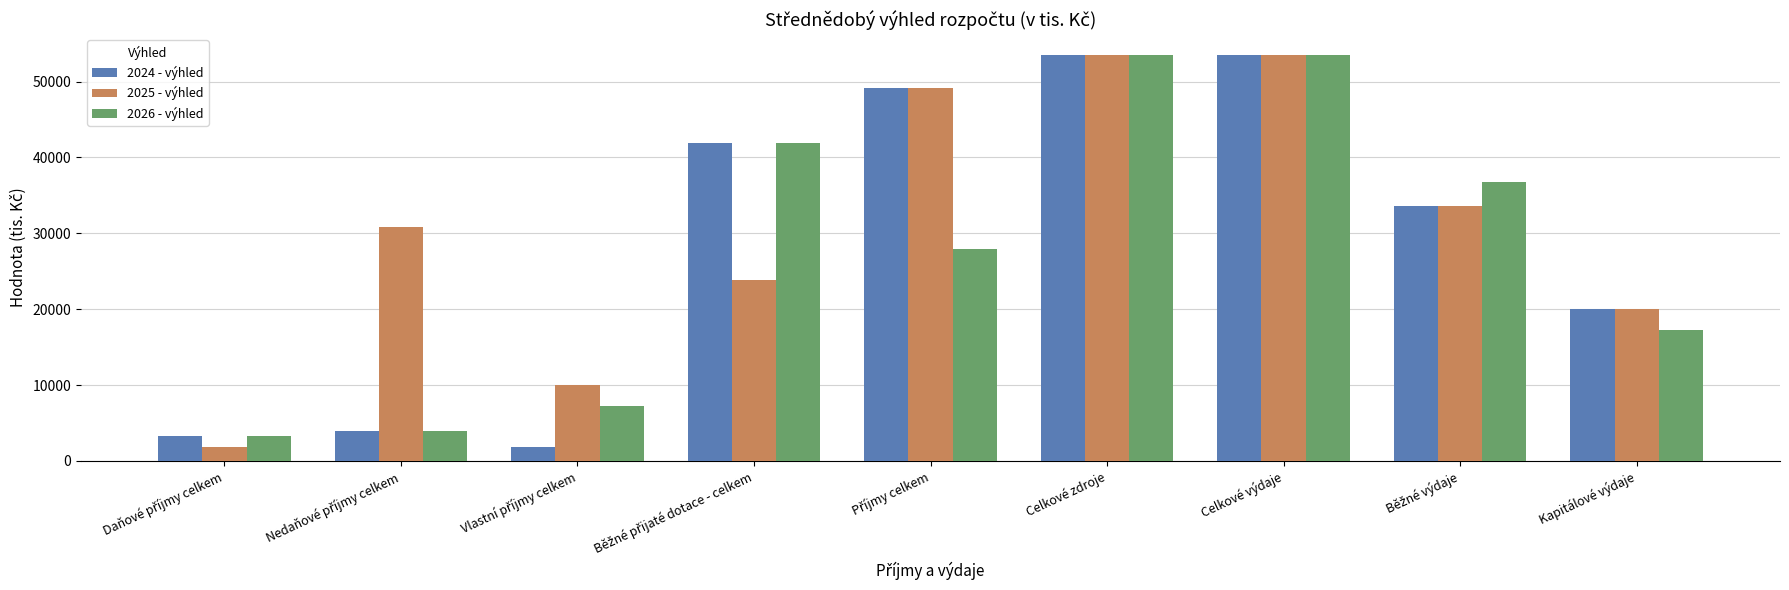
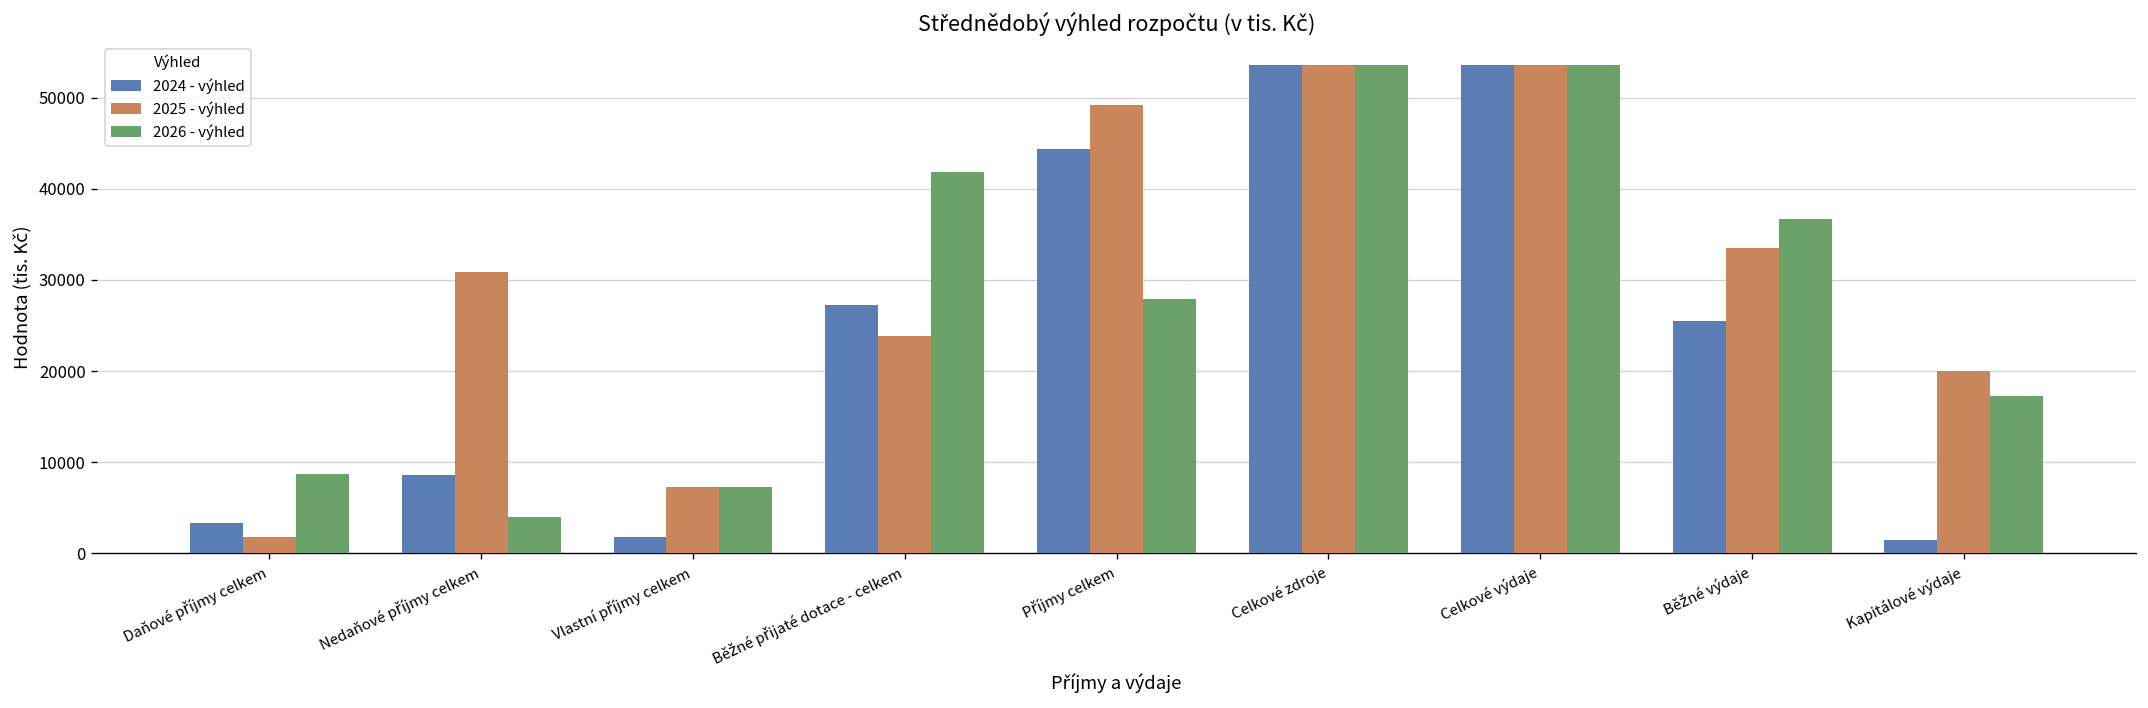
  {
    "2024 - výhled": {
      "Daňové příjmy celkem": 3000,
-     "Nedaňové příjmy celkem": 4000,
+     "Nedaňové příjmy celkem": 9000,
      "Vlastní příjmy celkem": 2000,
-     "Běžné přijaté dotace - celkem": 42000,
-     "Příjmy celkem": 49000,
+     "Běžné přijaté dotace - celkem": 27000,
+     "Příjmy celkem": 44000,
      "Celkové zdroje": 54000,
      "Celkové výdaje": 54000,
-     "Běžné výdaje": 34000,
-     "Kapitálové výdaje": 20000
+     "Běžné výdaje": 25000,
+     "Kapitálové výdaje": 1000
    },
    "2025 - výhled": {
      "Daňové příjmy celkem": 2000,
      "Nedaňové příjmy celkem": 31000,
-     "Vlastní příjmy celkem": 10000,
+     "Vlastní příjmy celkem": 7000,
      "Běžné přijaté dotace - celkem": 24000,
      "Příjmy celkem": 49000,
      "Celkové zdroje": 54000,
      "Celkové výdaje": 54000,
      "Běžné výdaje": 34000,
      "Kapitálové výdaje": 20000
    },
    "2026 - výhled": {
-     "Daňové příjmy celkem": 3000,
+     "Daňové příjmy celkem": 9000,
      "Nedaňové příjmy celkem": 4000,
      "Vlastní příjmy celkem": 7000,
      "Běžné přijaté dotace - celkem": 42000,
      "Příjmy celkem": 28000,
      "Celkové zdroje": 54000,
      "Celkové výdaje": 54000,
      "Běžné výdaje": 37000,
      "Kapitálové výdaje": 17000
    }
  }
